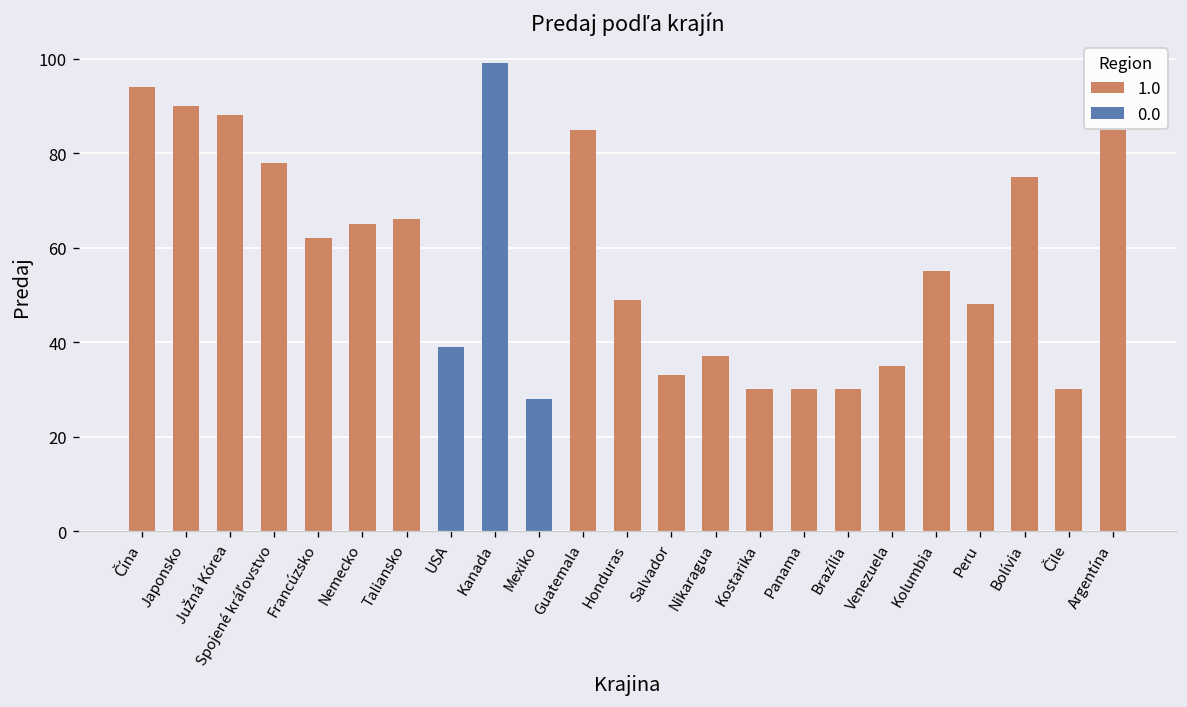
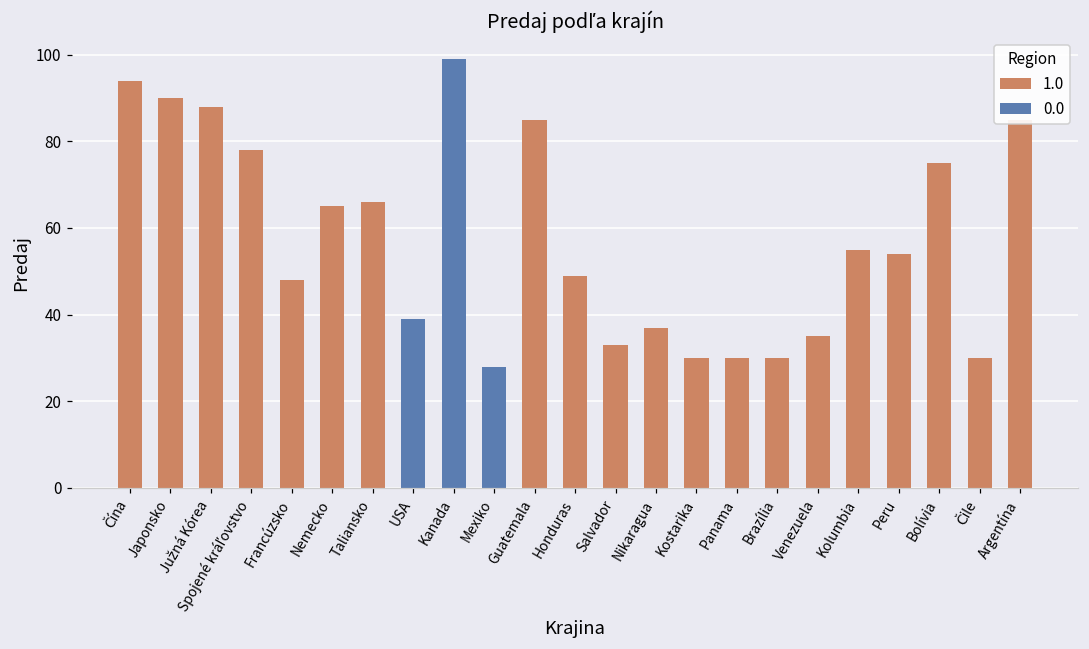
  {
    "Čína": 94,
    "Japonsko": 90,
    "Južná Kórea": 88,
    "Spojené kráľovstvo": 78,
-   "Francúzsko": 62,
+   "Francúzsko": 48,
    "Nemecko": 65,
    "Taliansko": 66,
    "USA": 39,
    "Kanada": 99,
    "Mexiko": 28,
    "Guatemala": 85,
    "Honduras": 49,
    "Salvador": 33,
    "Nikaragua": 37,
    "Kostarika": 30,
    "Panama": 30,
    "Brazília": 30,
    "Venezuela": 35,
    "Kolumbia": 55,
-   "Peru": 48,
+   "Peru": 54,
    "Bolívia": 75,
    "Čile": 30,
    "Argentína": 85
  }
